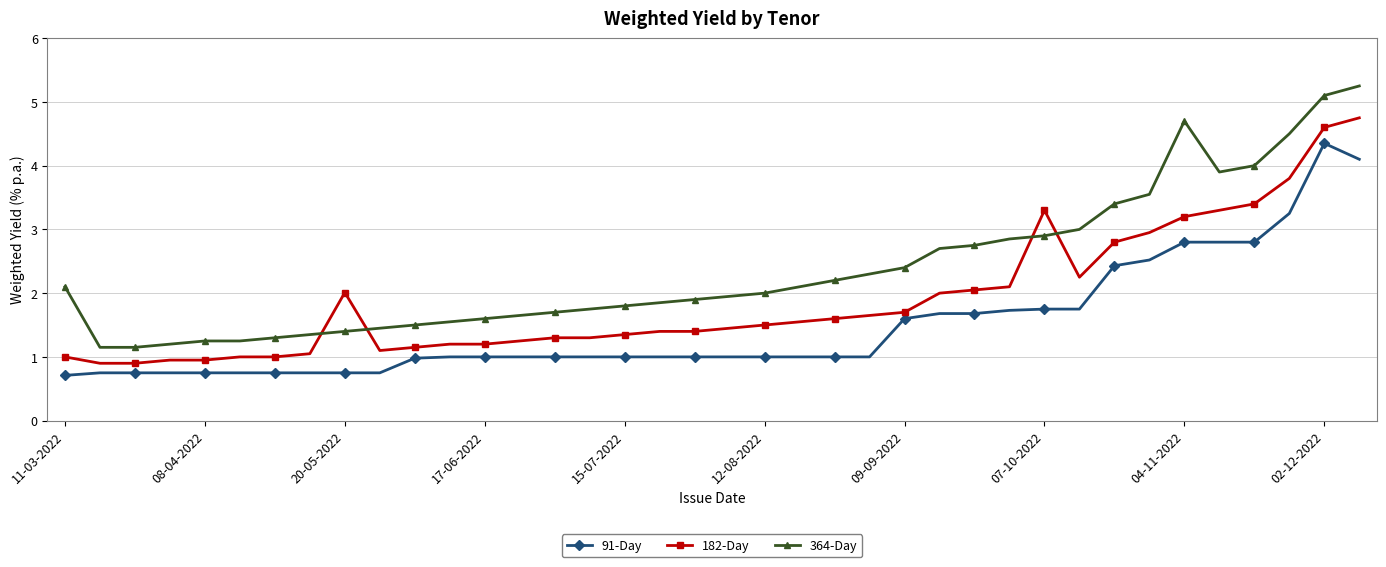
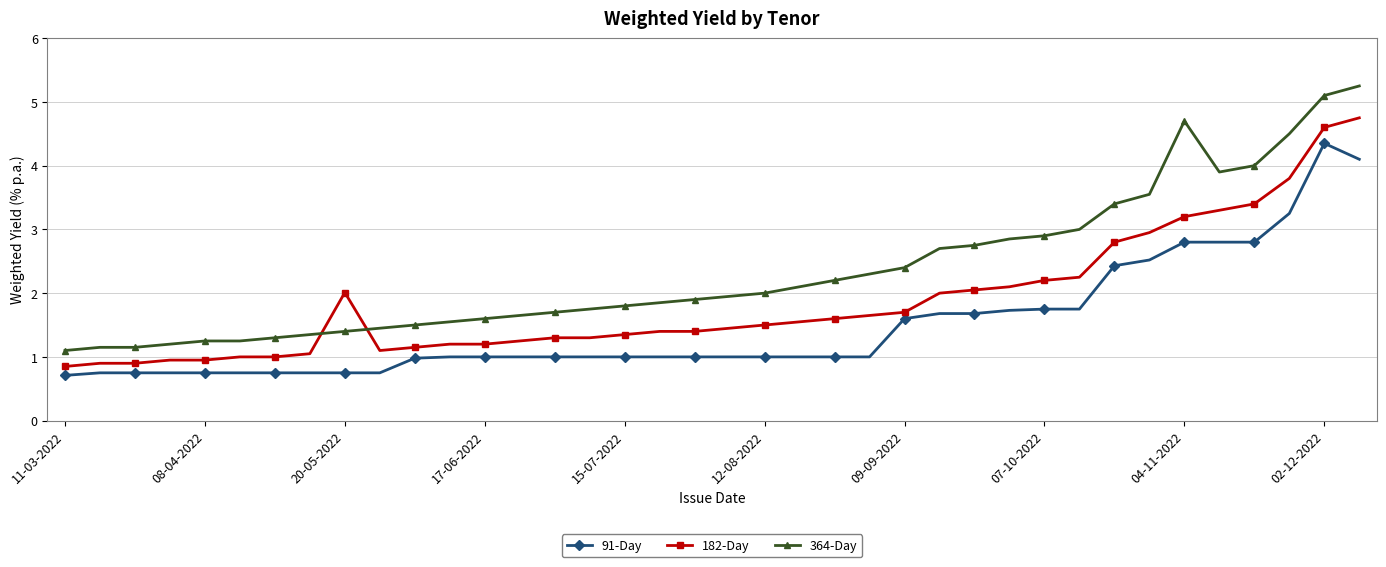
  {
    "91-Day": {
      "11-03-2022": 0.7,
      "08-04-2022": 0.8,
      "20-05-2022": 0.8,
      "17-06-2022": 1.0,
      "15-07-2022": 1.0,
      "12-08-2022": 1.0,
      "09-09-2022": 1.6,
      "07-10-2022": 1.8,
      "04-11-2022": 2.8,
      "02-12-2022": 4.4
    },
    "182-Day": {
-     "11-03-2022": 1.0,
+     "11-03-2022": 0.9,
      "08-04-2022": 1.0,
      "20-05-2022": 2.0,
      "17-06-2022": 1.2,
      "15-07-2022": 1.4,
      "12-08-2022": 1.5,
      "09-09-2022": 1.7,
-     "07-10-2022": 3.3,
+     "07-10-2022": 2.2,
      "04-11-2022": 3.2,
      "02-12-2022": 4.6
    },
    "364-Day": {
-     "11-03-2022": 2.1,
+     "11-03-2022": 1.1,
      "08-04-2022": 1.3,
      "20-05-2022": 1.4,
      "17-06-2022": 1.6,
      "15-07-2022": 1.8,
      "12-08-2022": 2.0,
      "09-09-2022": 2.4,
      "07-10-2022": 2.9,
      "04-11-2022": 4.7,
      "02-12-2022": 5.1
    }
  }
